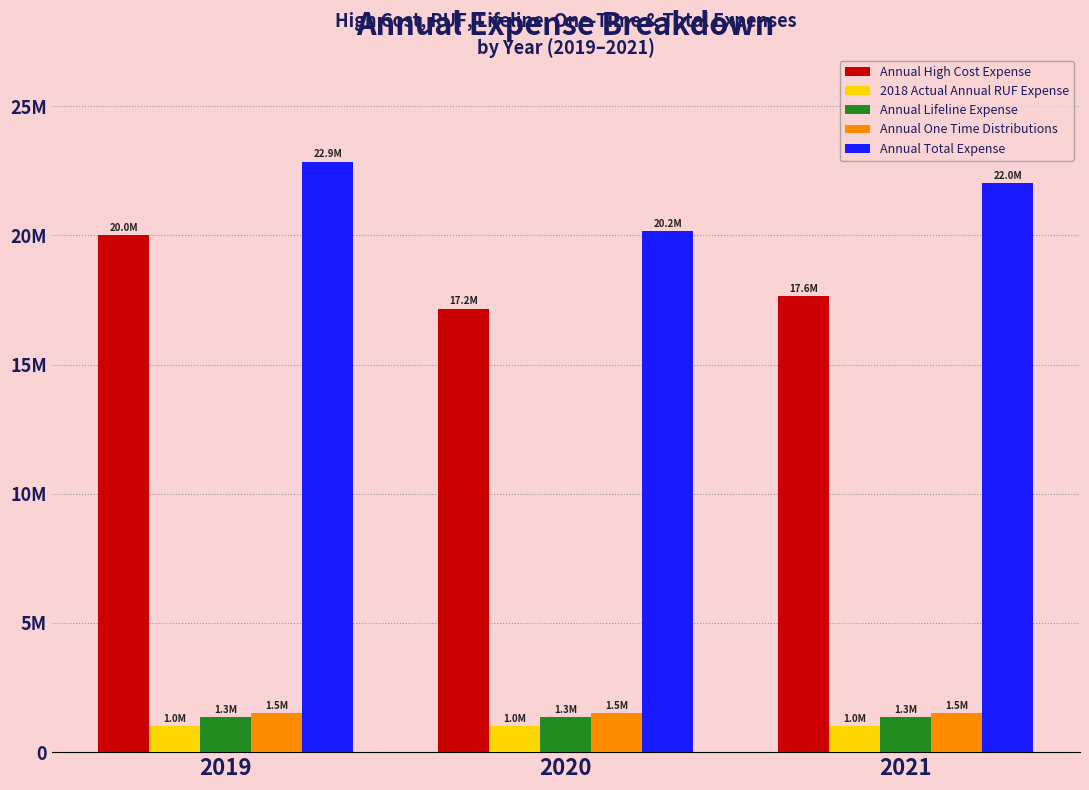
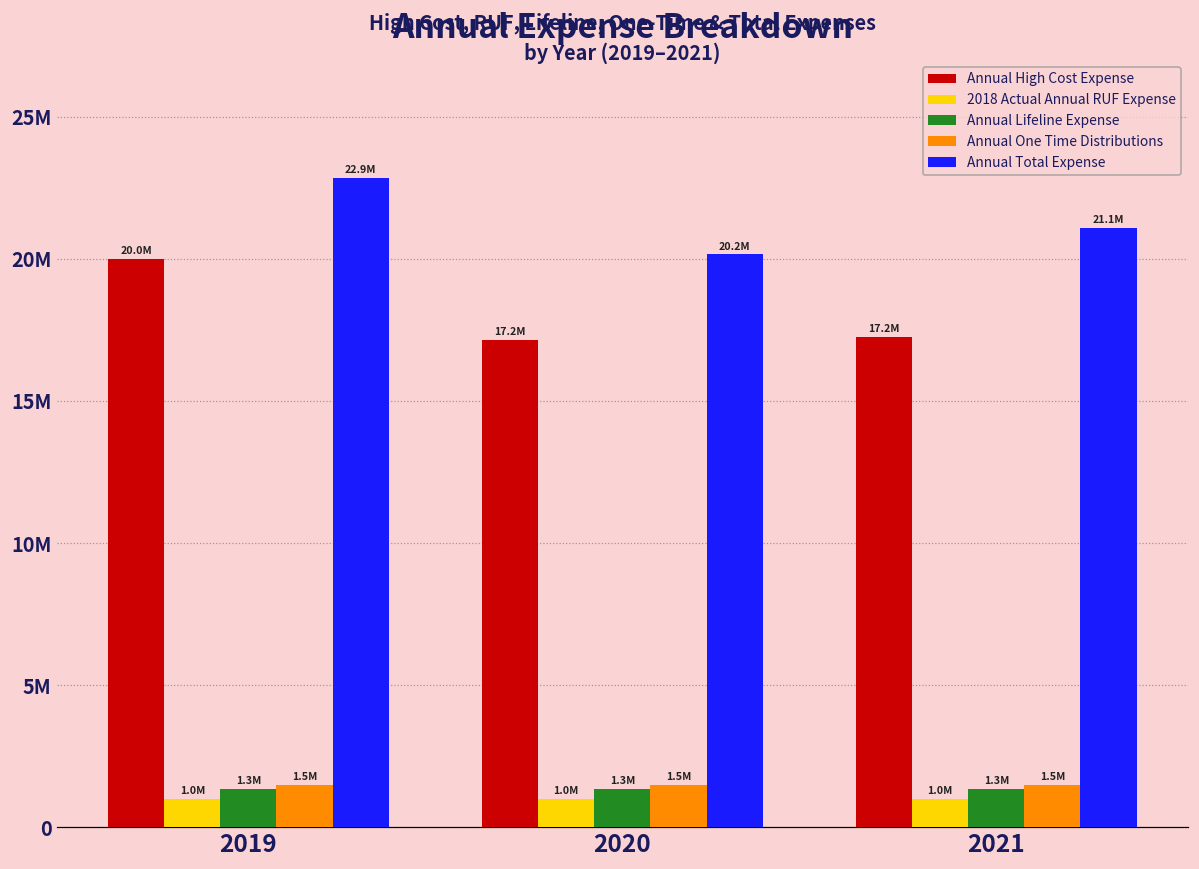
  {
    "Annual High Cost Expense": {
      "2019": "20.0M",
      "2020": "17.2M",
-     "2021": "17.6M"
+     "2021": "17.2M"
    },
    "2018 Actual Annual RUF Expense": {
      "2019": "1.0M",
      "2020": "1.0M",
      "2021": "1.0M"
    },
    "Annual Lifeline Expense": {
      "2019": "1.3M",
      "2020": "1.3M",
      "2021": "1.3M"
    },
    "Annual One Time Distributions": {
      "2019": "1.5M",
      "2020": "1.5M",
      "2021": "1.5M"
    },
    "Annual Total Expense": {
      "2019": "22.9M",
      "2020": "20.2M",
-     "2021": "22.0M"
+     "2021": "21.1M"
    }
  }
